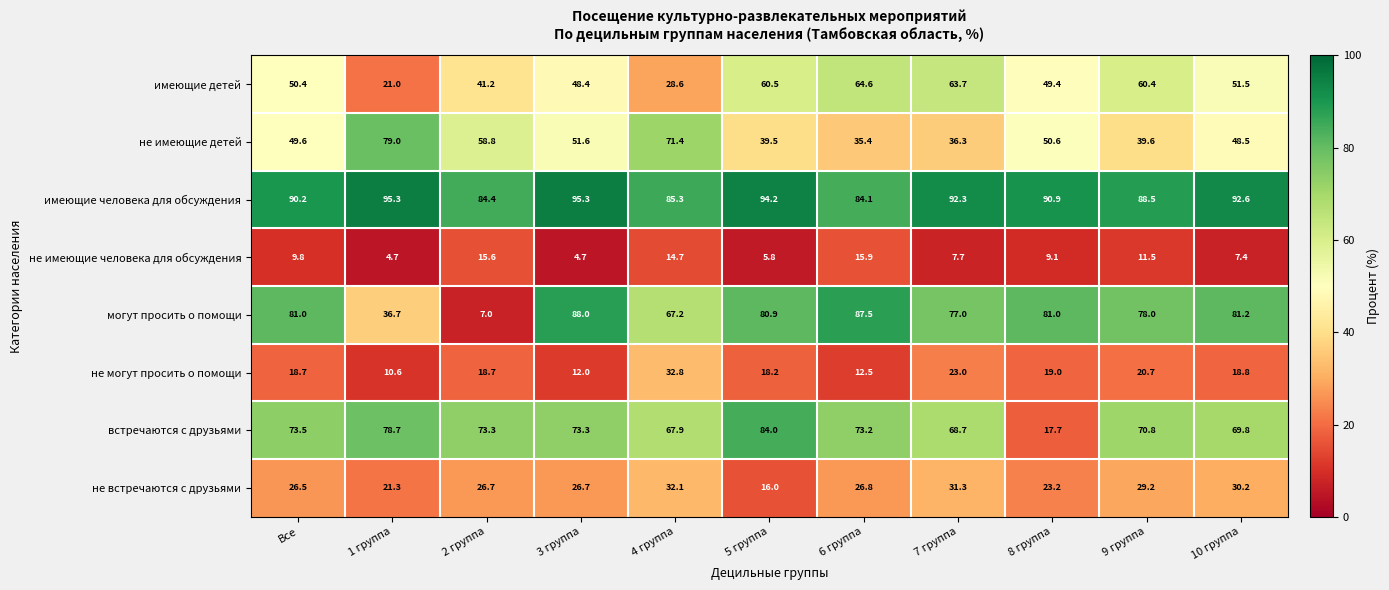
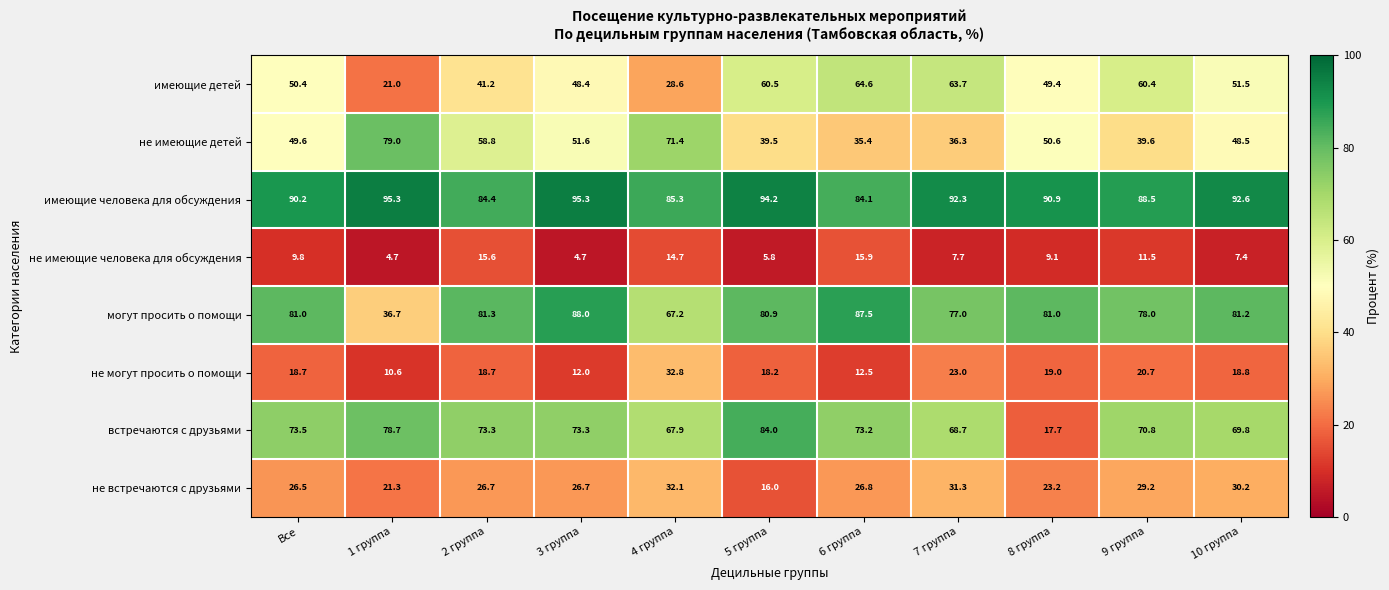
  {
    "имеющие детей": {
      "Все": 50.4,
      "1 группа": 21.0,
      "2 группа": 41.2,
      "3 группа": 48.4,
      "4 группа": 28.6,
      "5 группа": 60.5,
      "6 группа": 64.6,
      "7 группа": 63.7,
      "8 группа": 49.4,
      "9 группа": 60.4,
      "10 группа": 51.5
    },
    "не имеющие детей": {
      "Все": 49.6,
      "1 группа": 79.0,
      "2 группа": 58.8,
      "3 группа": 51.6,
      "4 группа": 71.4,
      "5 группа": 39.5,
      "6 группа": 35.4,
      "7 группа": 36.3,
      "8 группа": 50.6,
      "9 группа": 39.6,
      "10 группа": 48.5
    },
    "имеющие человека для обсуждения": {
      "Все": 90.2,
      "1 группа": 95.3,
      "2 группа": 84.4,
      "3 группа": 95.3,
      "4 группа": 85.3,
      "5 группа": 94.2,
      "6 группа": 84.1,
      "7 группа": 92.3,
      "8 группа": 90.9,
      "9 группа": 88.5,
      "10 группа": 92.6
    },
    "не имеющие человека для обсуждения": {
      "Все": 9.8,
      "1 группа": 4.7,
      "2 группа": 15.6,
      "3 группа": 4.7,
      "4 группа": 14.7,
      "5 группа": 5.8,
      "6 группа": 15.9,
      "7 группа": 7.7,
      "8 группа": 9.1,
      "9 группа": 11.5,
      "10 группа": 7.4
    },
    "могут просить о помощи": {
      "Все": 81.0,
      "1 группа": 36.7,
-     "2 группа": 7.0,
+     "2 группа": 81.3,
      "3 группа": 88.0,
      "4 группа": 67.2,
      "5 группа": 80.9,
      "6 группа": 87.5,
      "7 группа": 77.0,
      "8 группа": 81.0,
      "9 группа": 78.0,
      "10 группа": 81.2
    },
    "не могут просить о помощи": {
      "Все": 18.7,
      "1 группа": 10.6,
      "2 группа": 18.7,
      "3 группа": 12.0,
      "4 группа": 32.8,
      "5 группа": 18.2,
      "6 группа": 12.5,
      "7 группа": 23.0,
      "8 группа": 19.0,
      "9 группа": 20.7,
      "10 группа": 18.8
    },
    "встречаются с друзьями": {
      "Все": 73.5,
      "1 группа": 78.7,
      "2 группа": 73.3,
      "3 группа": 73.3,
      "4 группа": 67.9,
      "5 группа": 84.0,
      "6 группа": 73.2,
      "7 группа": 68.7,
      "8 группа": 17.7,
      "9 группа": 70.8,
      "10 группа": 69.8
    },
    "не встречаются с друзьями": {
      "Все": 26.5,
      "1 группа": 21.3,
      "2 группа": 26.7,
      "3 группа": 26.7,
      "4 группа": 32.1,
      "5 группа": 16.0,
      "6 группа": 26.8,
      "7 группа": 31.3,
      "8 группа": 23.2,
      "9 группа": 29.2,
      "10 группа": 30.2
    }
  }
